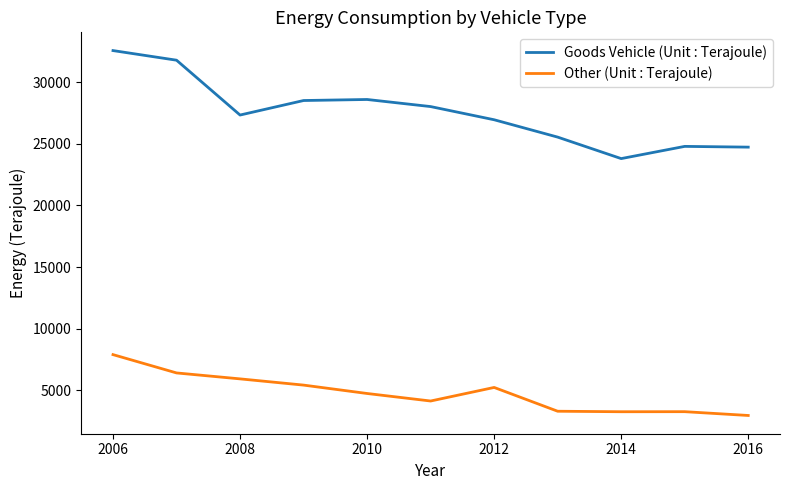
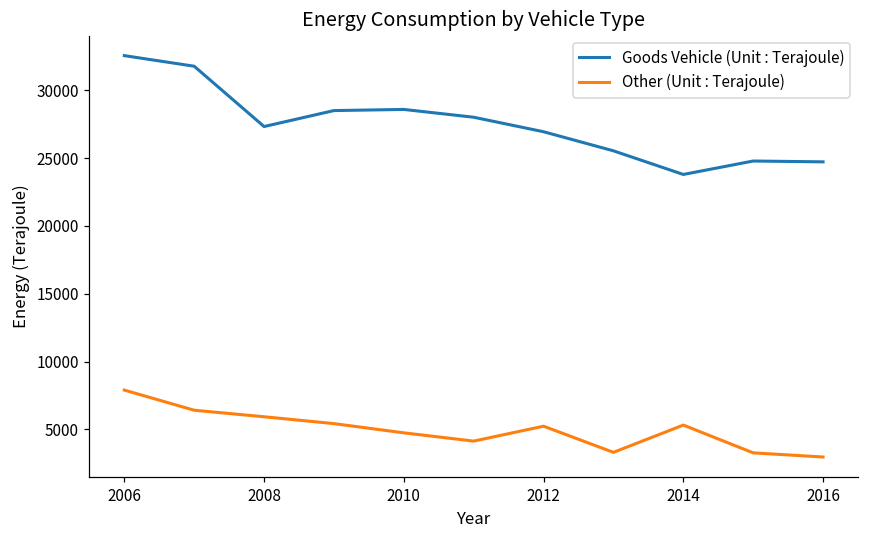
  {
    "Goods Vehicle (Unit : Terajoule)": {
      "2006": 32600,
      "2008": 27300,
      "2010": 28600,
      "2012": 26900,
      "2014": 23800,
      "2016": 24700
    },
    "Other (Unit : Terajoule)": {
      "2006": 7900,
      "2008": 5900,
      "2010": 4700,
      "2012": 5200,
-     "2014": 3300,
+     "2014": 5300,
      "2016": 3000
    }
  }
